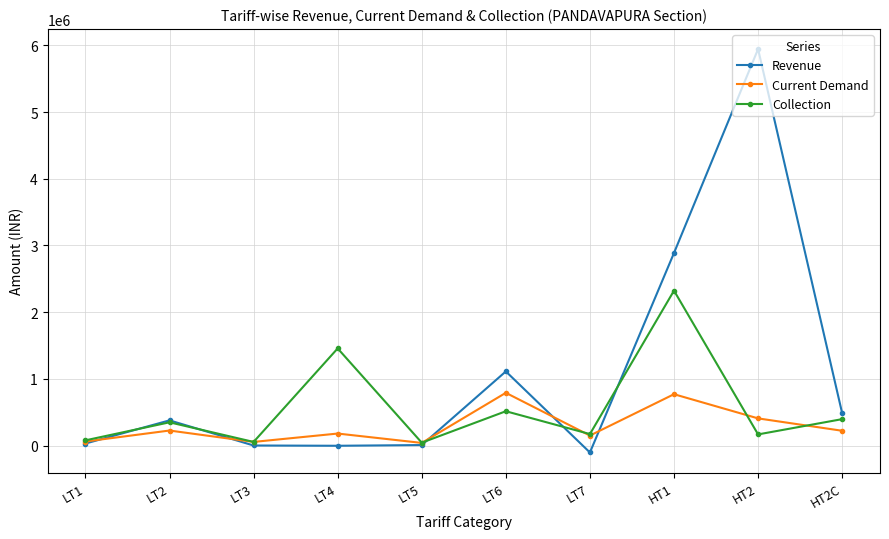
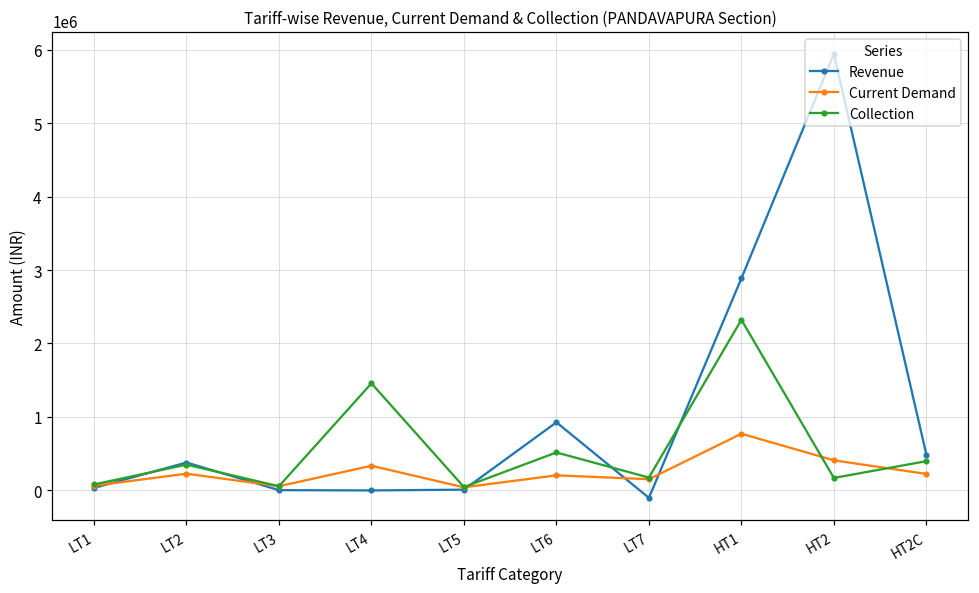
  {
    "Revenue": {
      "LT3": 0,
      "LT4": 0,
-     "LT6": 1100000,
+     "LT6": 900000,
      "LT7": -100000,
      "HT1": 2900000,
      "HT2C": 500000
    },
    "Current Demand": {
      "LT2": 200000,
-     "LT4": 200000,
-     "LT6": 800000,
+     "LT4": 300000,
+     "LT6": 200000,
      "HT1": 800000,
      "HT2": 400000,
      "HT2C": 200000
    },
    "Collection": {
      "LT4": 1500000,
      "LT6": 500000,
      "HT1": 2300000,
      "HT2": 200000,
      "HT2C": 400000
    }
  }
